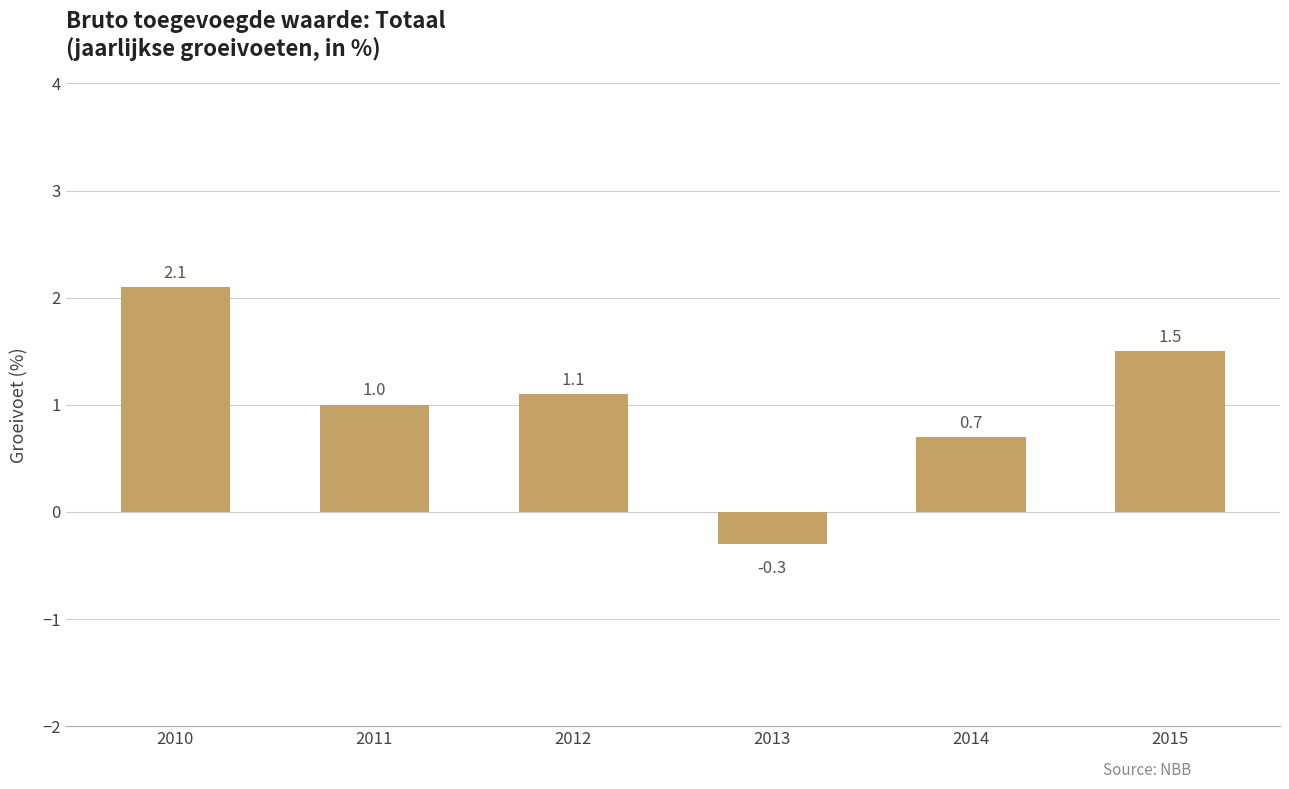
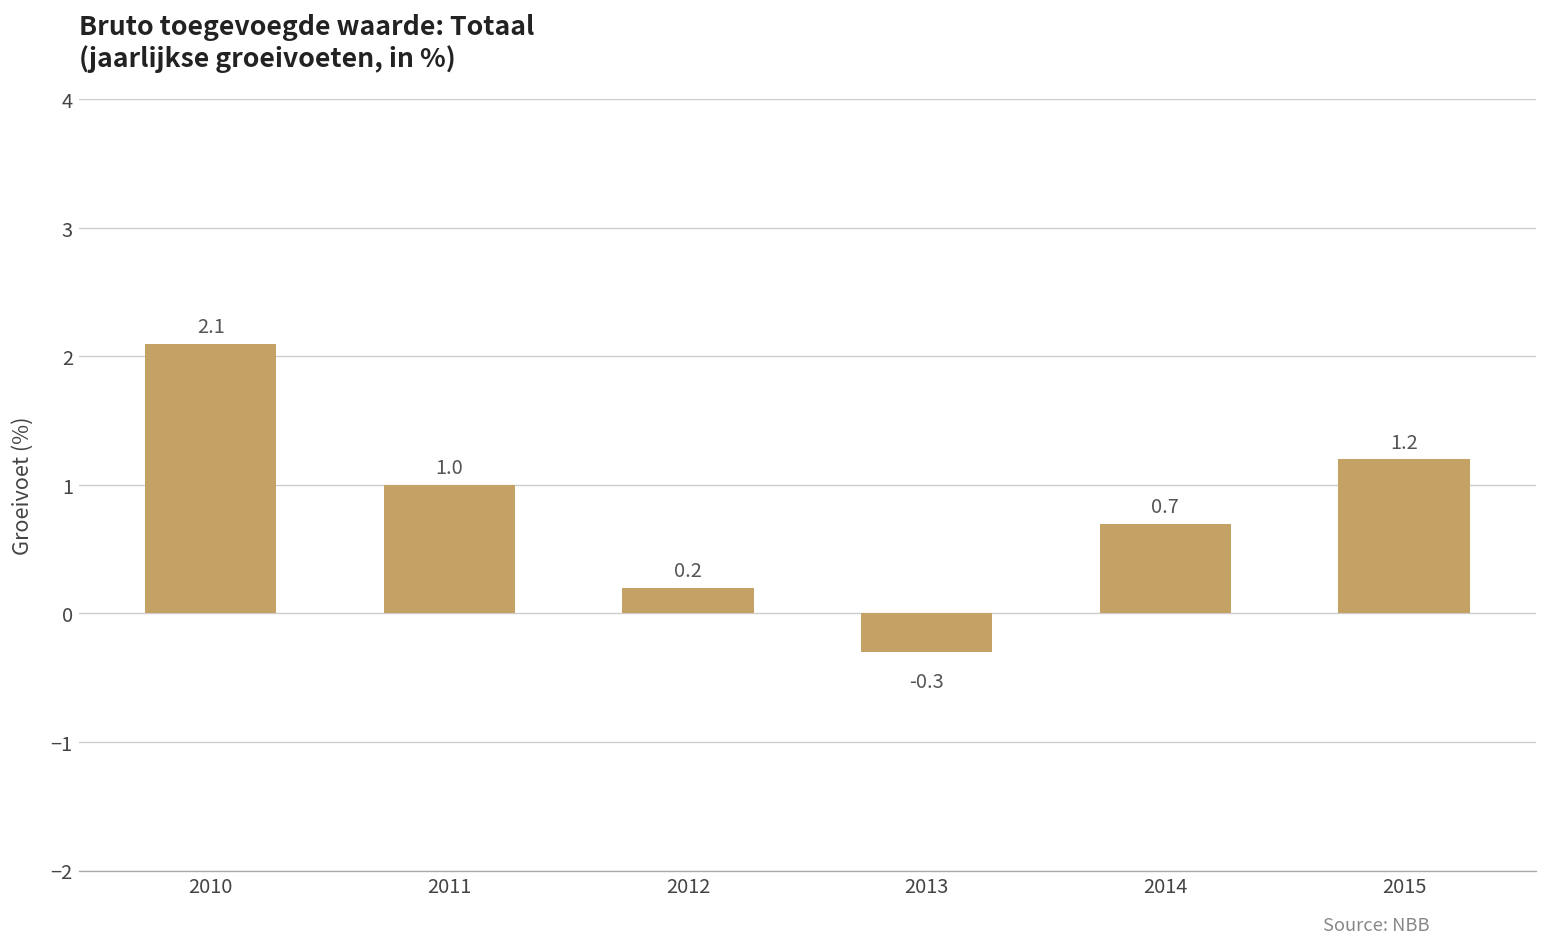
  {
    "2010": 2.1,
    "2011": 1.0,
-   "2012": 1.1,
+   "2012": 0.2,
    "2013": -0.3,
    "2014": 0.7,
-   "2015": 1.5
+   "2015": 1.2
  }
